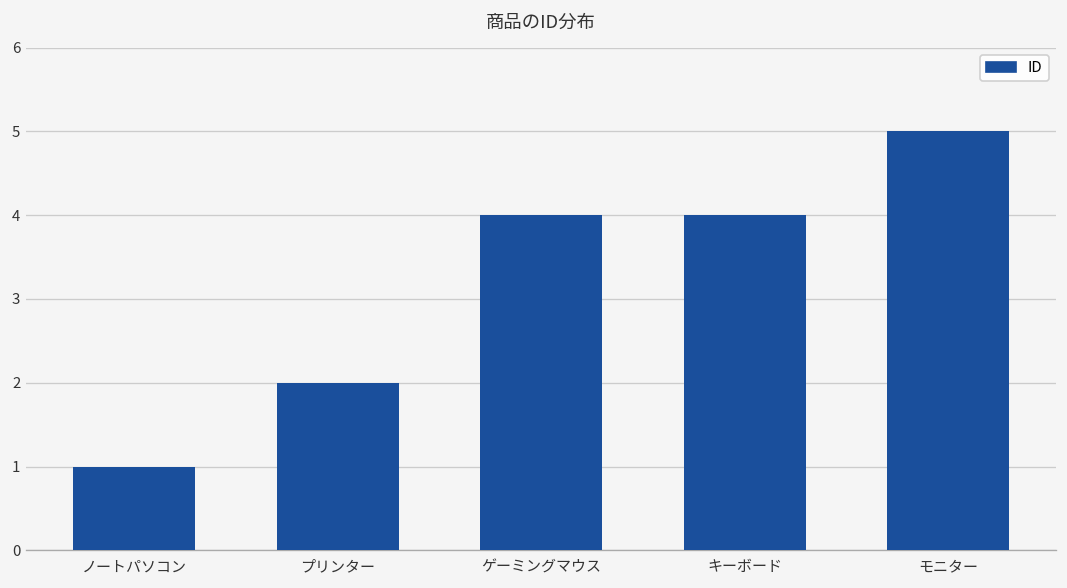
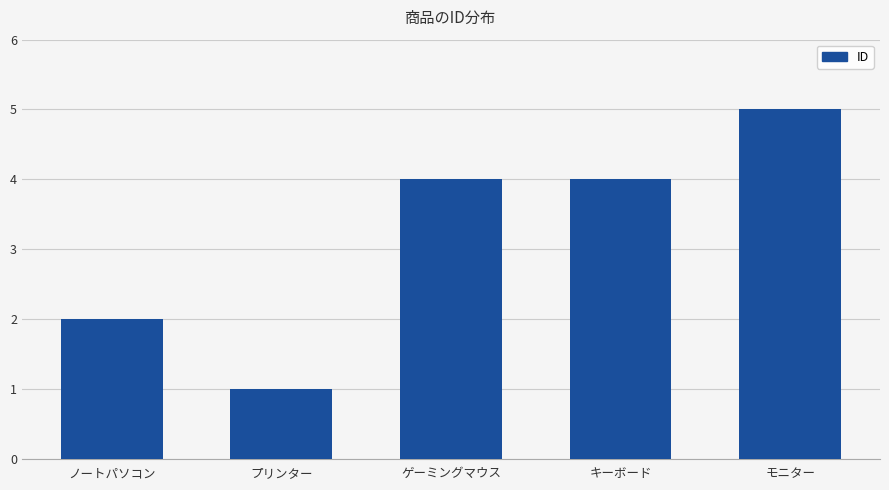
  {
-   "ノートパソコン": 1,
-   "プリンター": 2,
+   "ノートパソコン": 2,
+   "プリンター": 1,
    "ゲーミングマウス": 4,
    "キーボード": 4,
    "モニター": 5
  }
